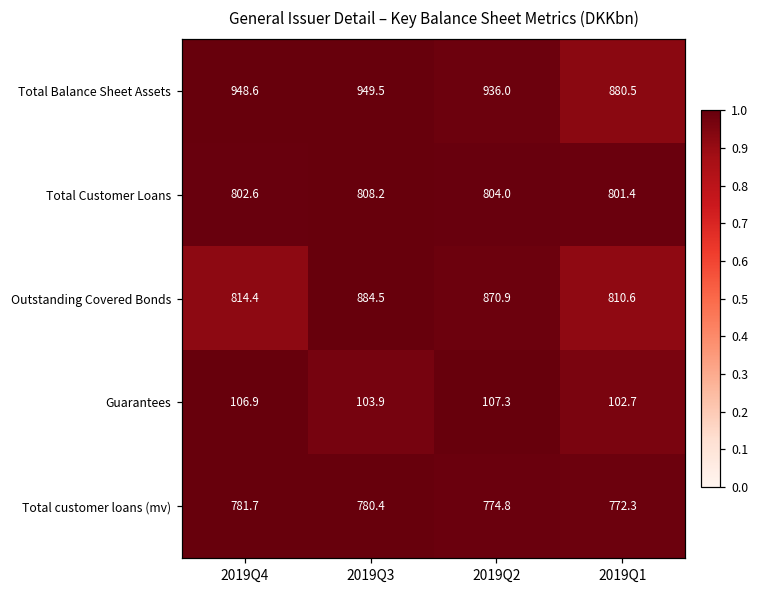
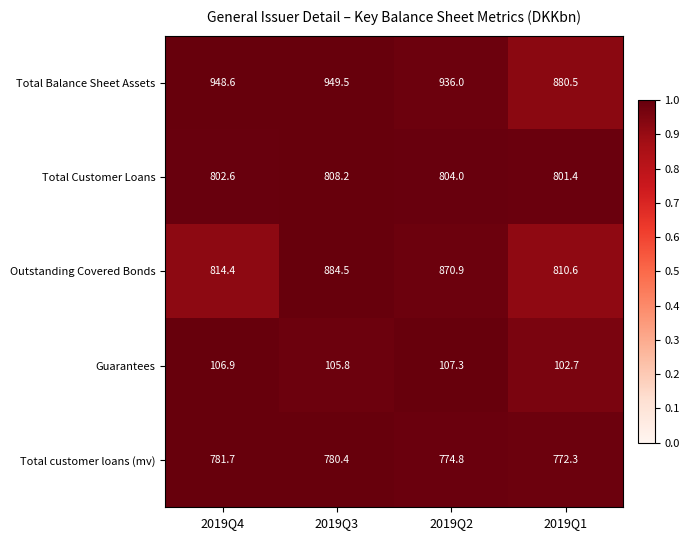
  {
    "Total Balance Sheet Assets": {
      "2019Q4": 948.6,
      "2019Q3": 949.5,
      "2019Q2": 936.0,
      "2019Q1": 880.5
    },
    "Total Customer Loans": {
      "2019Q4": 802.6,
      "2019Q3": 808.2,
      "2019Q2": 804.0,
      "2019Q1": 801.4
    },
    "Outstanding Covered Bonds": {
      "2019Q4": 814.4,
      "2019Q3": 884.5,
      "2019Q2": 870.9,
      "2019Q1": 810.6
    },
    "Guarantees": {
      "2019Q4": 106.9,
-     "2019Q3": 103.9,
+     "2019Q3": 105.8,
      "2019Q2": 107.3,
      "2019Q1": 102.7
    },
    "Total customer loans (mv)": {
      "2019Q4": 781.7,
      "2019Q3": 780.4,
      "2019Q2": 774.8,
      "2019Q1": 772.3
    }
  }
